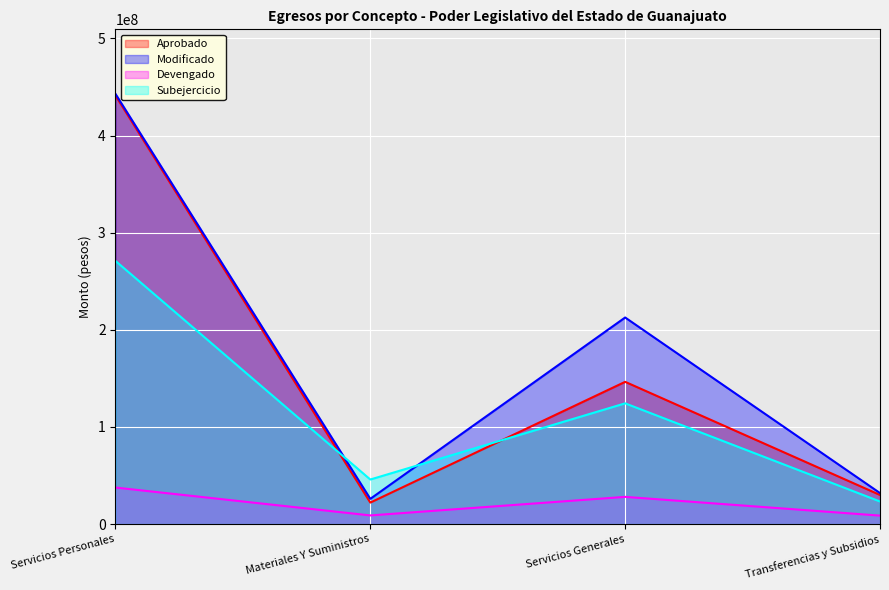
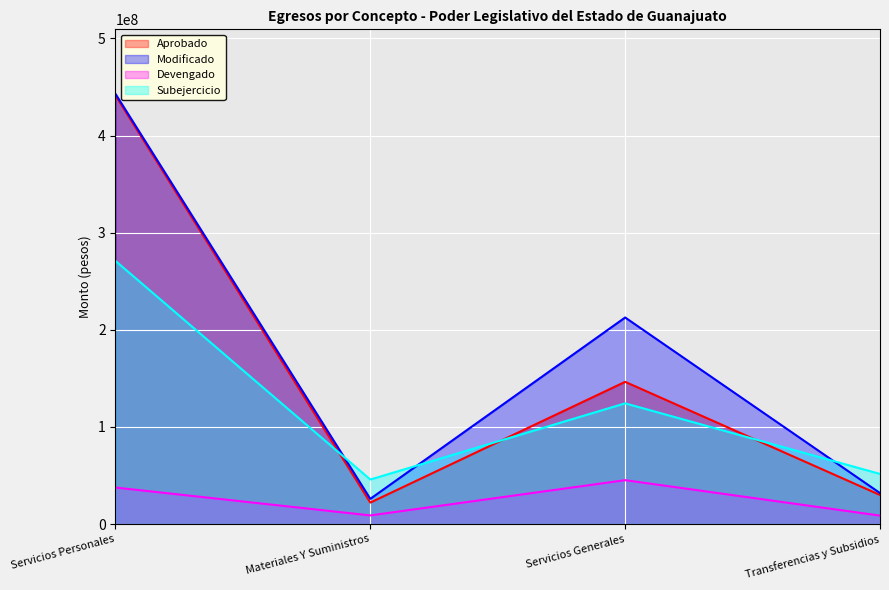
  {
    "Aprobado": {
      "Materiales Y Suministros": 20000000,
      "Servicios Generales": 150000000
    },
    "Modificado": {
      "Materiales Y Suministros": 30000000,
      "Servicios Generales": 210000000
    },
    "Devengado": {
      "Servicios Personales": 40000000,
      "Materiales Y Suministros": 10000000,
-     "Servicios Generales": 30000000,
+     "Servicios Generales": 50000000,
      "Transferencias y Subsidios": 10000000
    },
    "Subejercicio": {
      "Servicios Personales": 270000000,
      "Materiales Y Suministros": 50000000,
      "Servicios Generales": 120000000,
-     "Transferencias y Subsidios": 20000000
+     "Transferencias y Subsidios": 50000000
    }
  }
